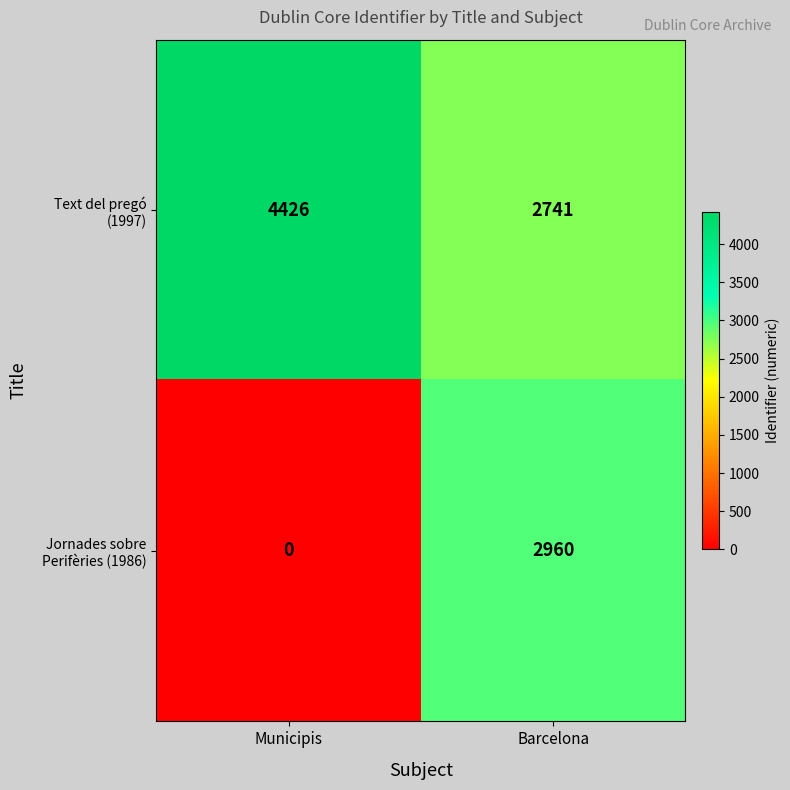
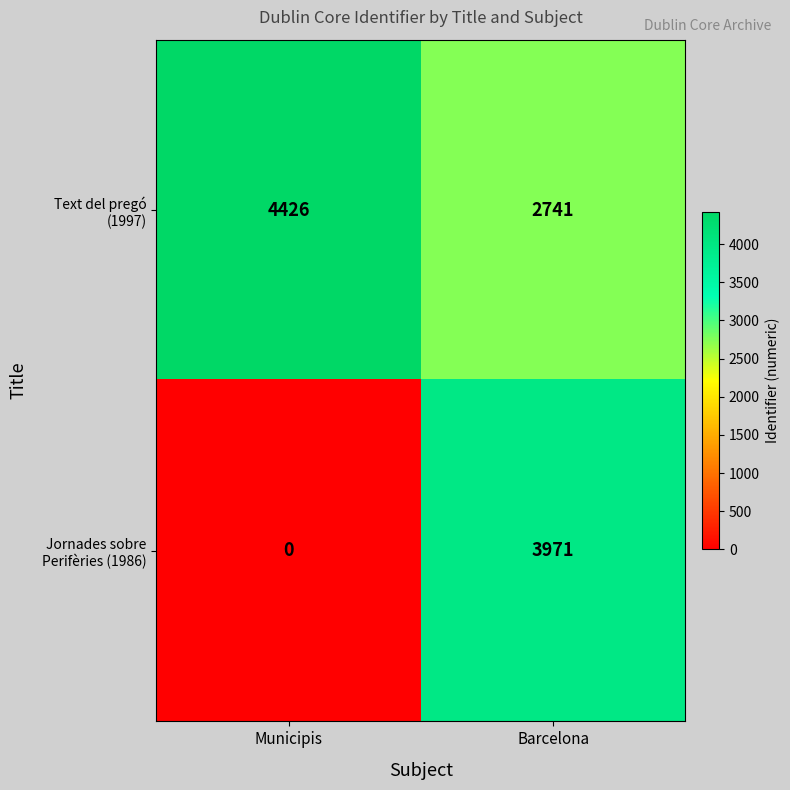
  {
    "Text del pregó (1997)": {
      "Municipis": 4426,
      "Barcelona": 2741
    },
    "Jornades sobre Perifèries (1986)": {
      "Municipis": 0,
-     "Barcelona": 2960
+     "Barcelona": 3971
    }
  }
